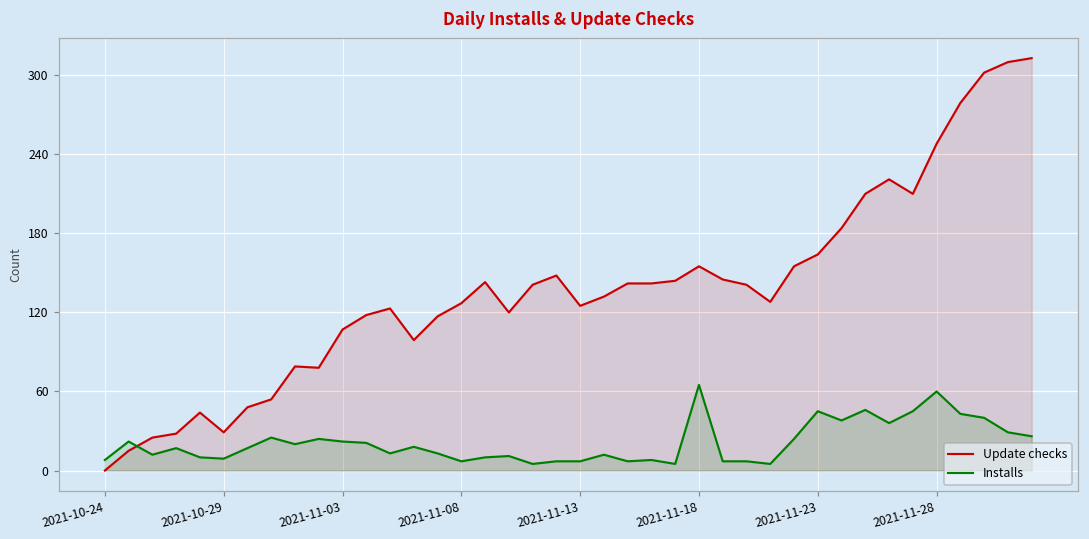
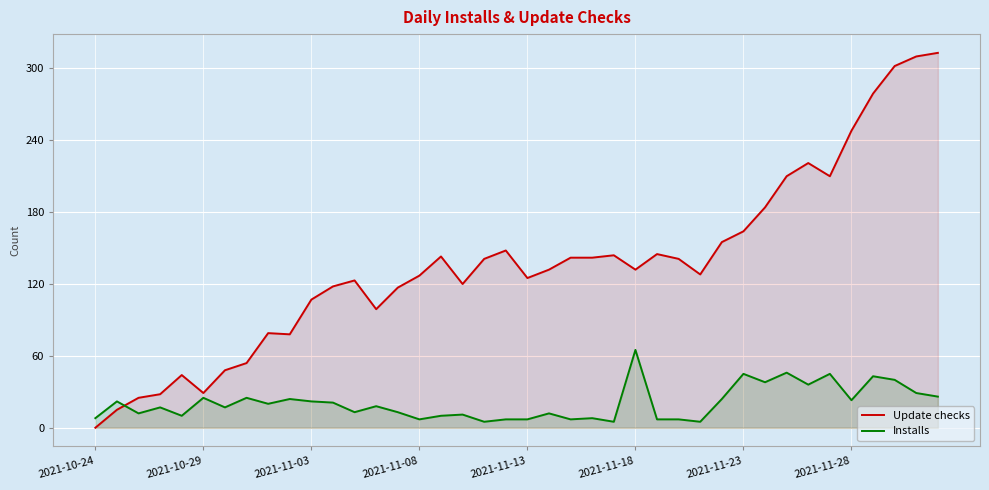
  {
    "Update checks": {
      "2021-10-24": 0,
      "2021-10-29": 29,
      "2021-11-03": 107,
      "2021-11-08": 127,
      "2021-11-13": 125,
-     "2021-11-18": 155,
+     "2021-11-18": 132,
      "2021-11-23": 164,
      "2021-11-28": 248
    },
    "Installs": {
      "2021-10-24": 8,
-     "2021-10-29": 9,
+     "2021-10-29": 25,
      "2021-11-03": 22,
      "2021-11-08": 7,
      "2021-11-13": 7,
      "2021-11-18": 65,
      "2021-11-23": 45,
-     "2021-11-28": 60
+     "2021-11-28": 23
    }
  }
